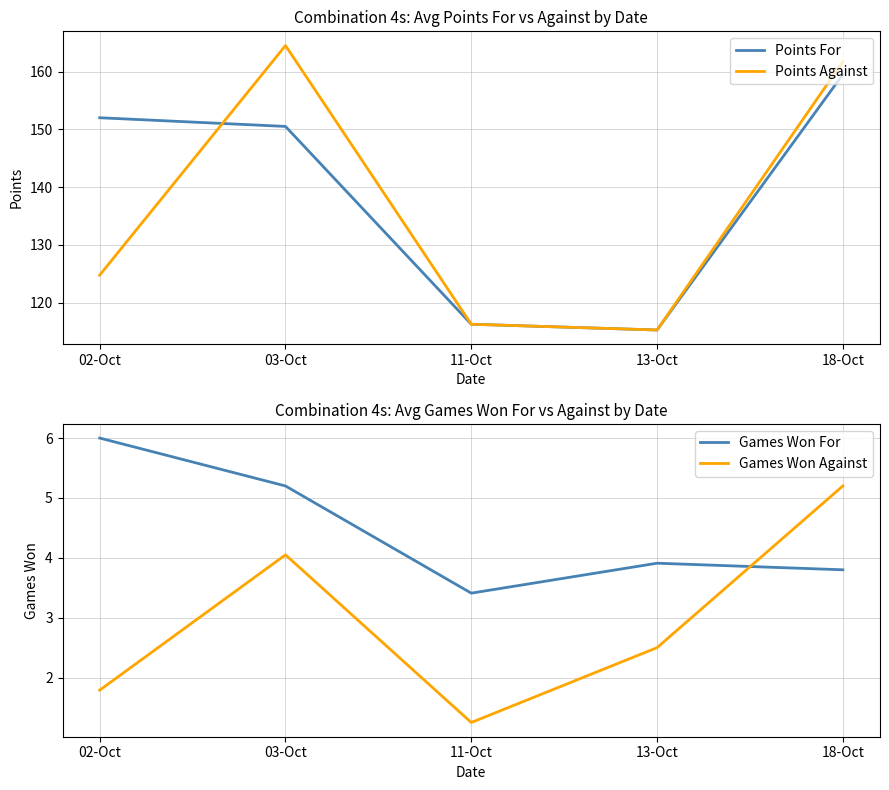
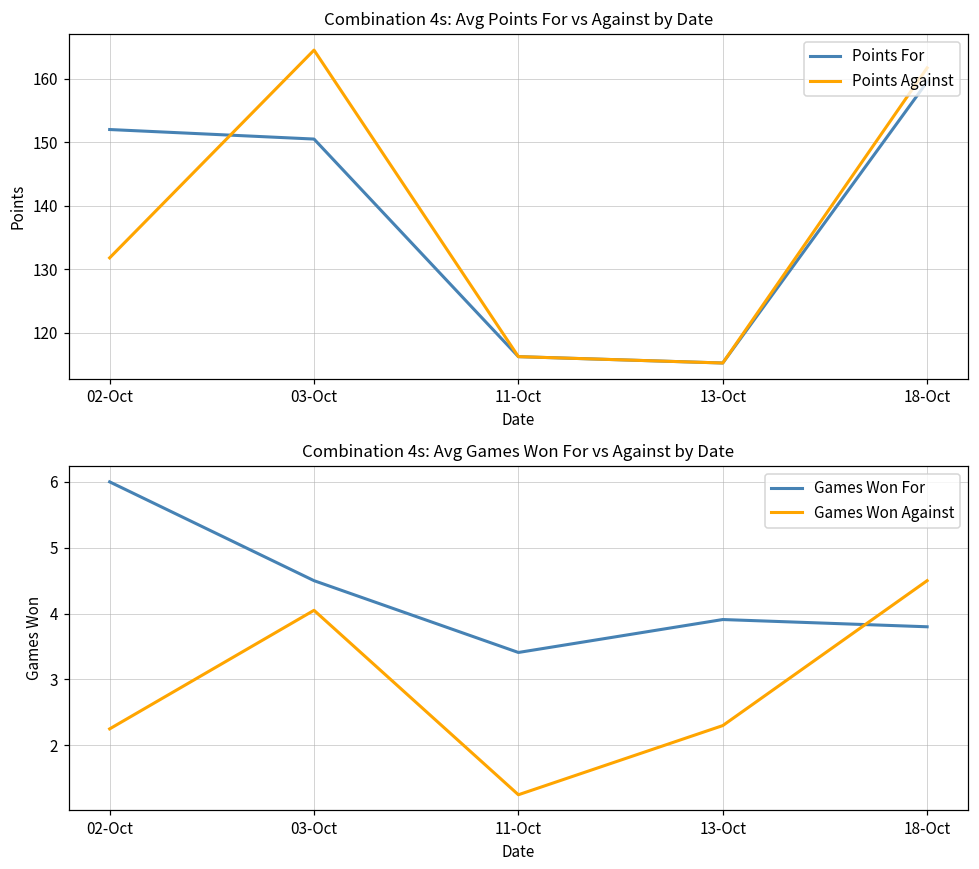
  {
    "Combination 4s: Avg Points For vs Against by Date": {
      "Points For": {
        "02-Oct": 152,
        "03-Oct": 151
      },
      "Points Against": {
-       "02-Oct": 125,
+       "02-Oct": 132,
        "03-Oct": 165
      }
    },
    "Combination 4s: Avg Games Won For vs Against by Date": {
      "Games Won For": {
        "02-Oct": 6.0,
-       "03-Oct": 5.2,
+       "03-Oct": 4.5,
        "11-Oct": 3.4,
        "13-Oct": 3.9,
        "18-Oct": 3.8
      },
      "Games Won Against": {
-       "02-Oct": 1.8,
+       "02-Oct": 2.3,
        "03-Oct": 4.1,
        "11-Oct": 1.3,
-       "13-Oct": 2.5,
-       "18-Oct": 5.2
+       "13-Oct": 2.3,
+       "18-Oct": 4.5
      }
    }
  }
